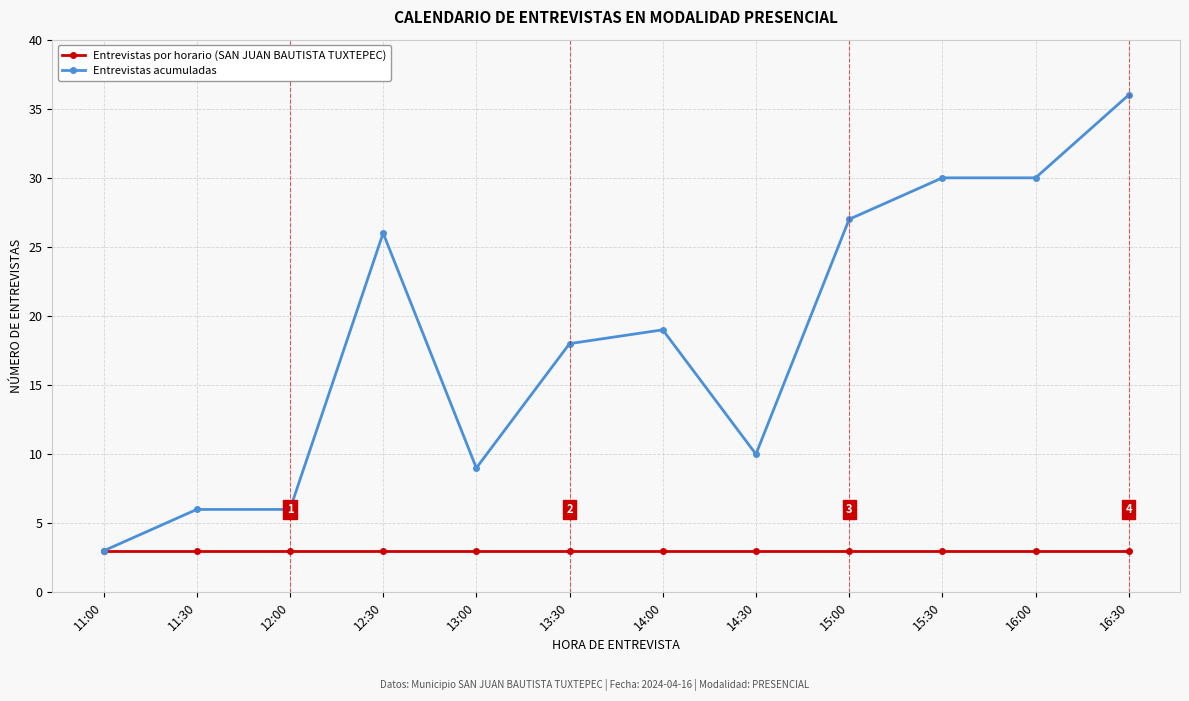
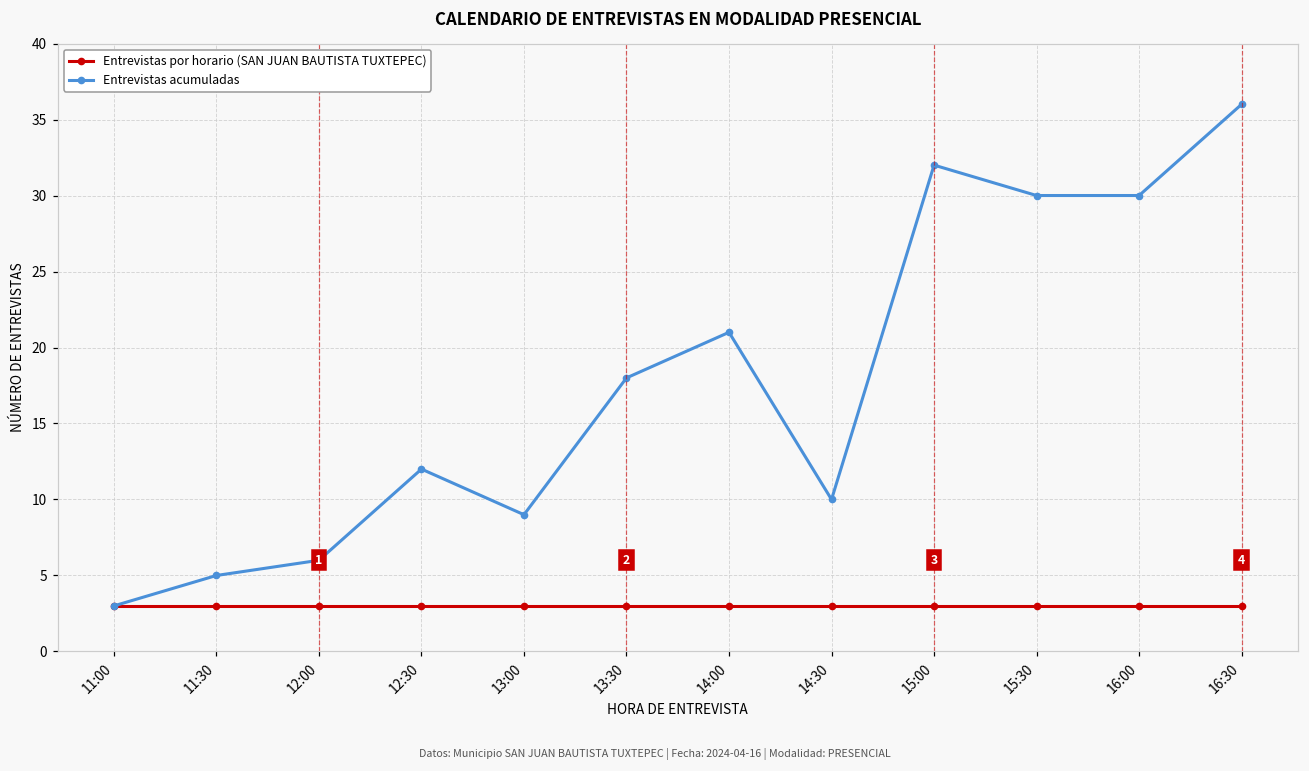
  {
    "Entrevistas por horario (SAN JUAN BAUTISTA TUXTEPEC)": {
      "11:30": 3,
      "12:00": 3,
      "12:30": 3,
      "13:00": 3,
      "13:30": 3,
      "14:00": 3,
      "14:30": 3,
      "15:00": 3,
      "15:30": 3,
      "16:00": 3,
      "16:30": 3
    },
    "Entrevistas acumuladas": {
-     "11:30": 6,
-     "12:30": 26,
+     "11:30": 5,
+     "12:30": 12,
      "13:00": 9,
      "13:30": 18,
-     "14:00": 19,
+     "14:00": 21,
      "14:30": 10,
-     "15:00": 27,
+     "15:00": 32,
      "15:30": 30,
      "16:00": 30,
      "16:30": 36
    }
  }
